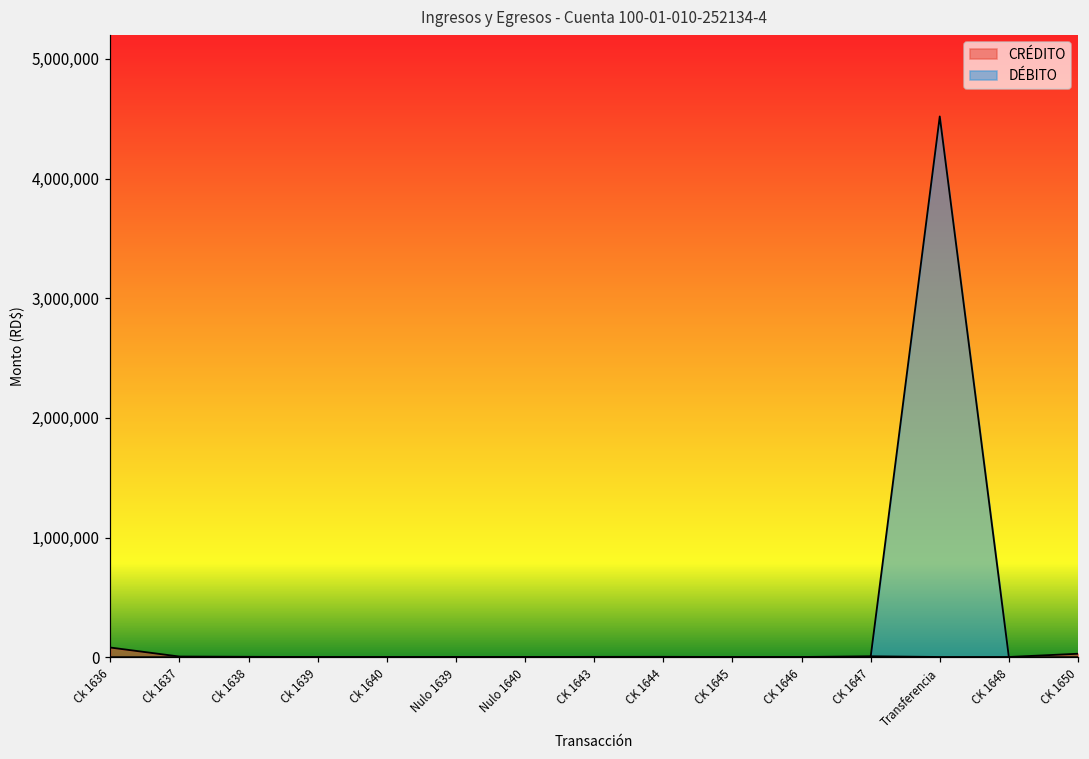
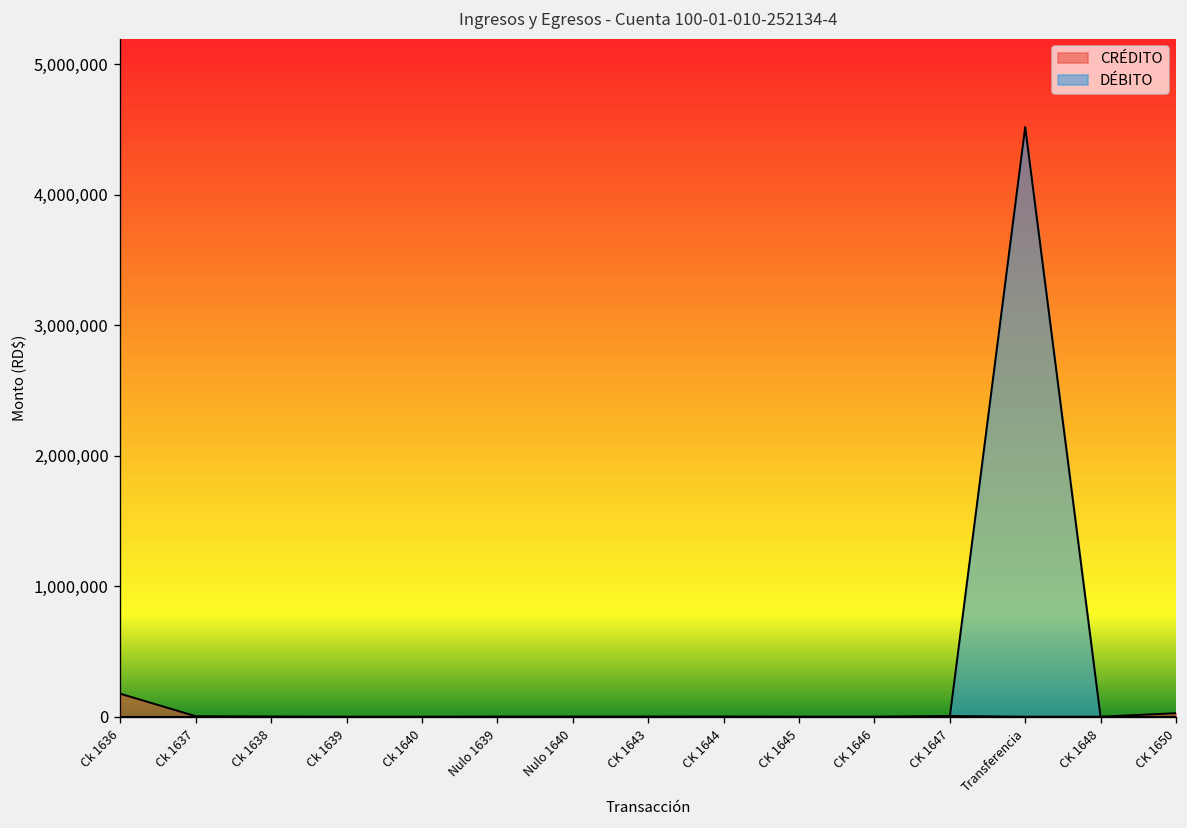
  {
    "CRÉDITO": {
-     "Ck 1636": "80,000",
+     "Ck 1636": "180,000",
      "Transferencia": "0",
      "CK 1650": "30,000"
    },
    "DÉBITO": {
      "Ck 1636": "0",
      "Transferencia": "4,520,000",
      "CK 1650": "0"
    }
  }
